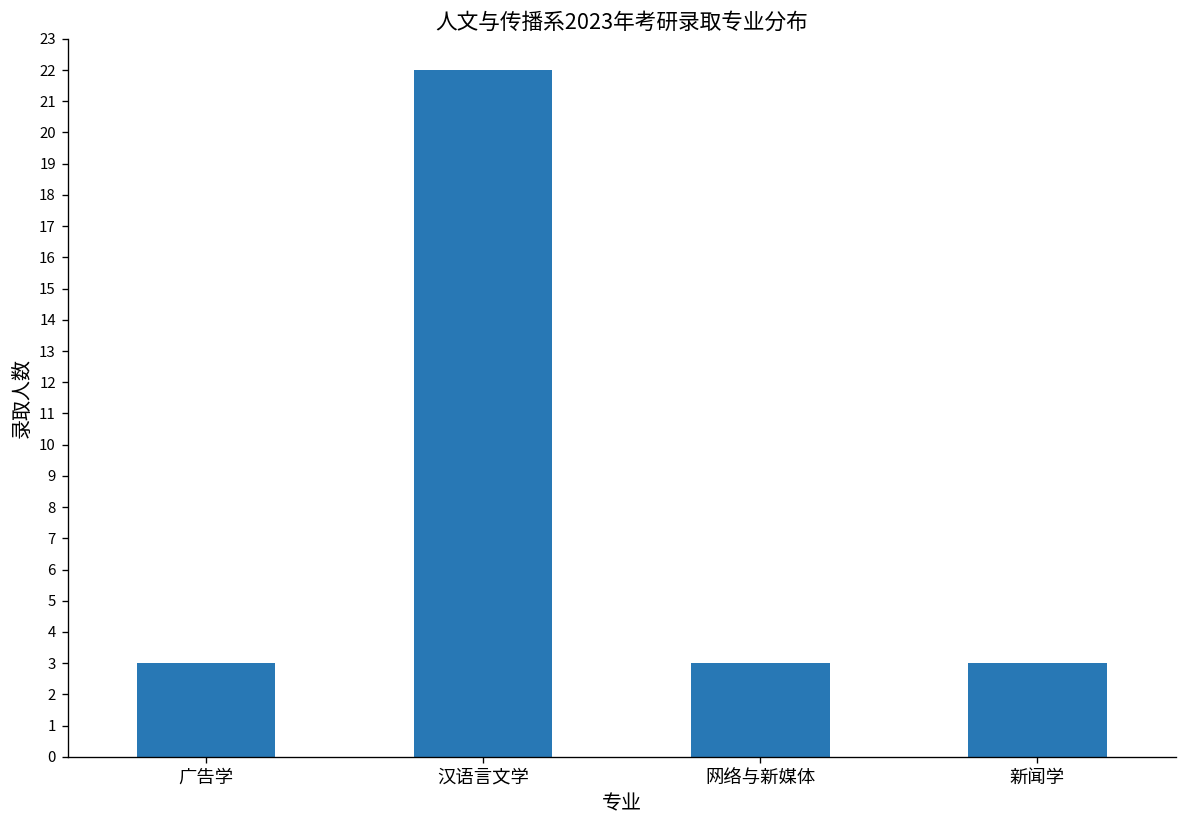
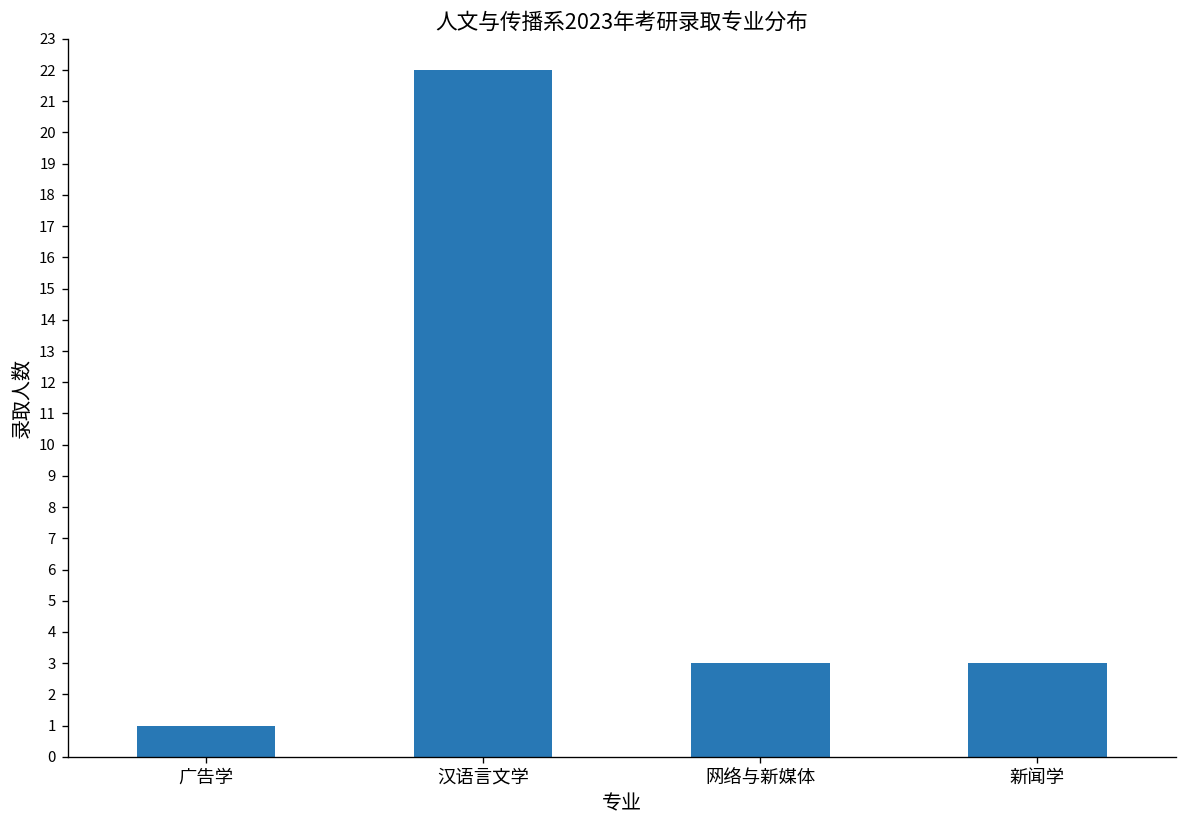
  {
-   "广告学": 3,
+   "广告学": 1,
    "汉语言文学": 22,
    "网络与新媒体": 3,
    "新闻学": 3
  }
